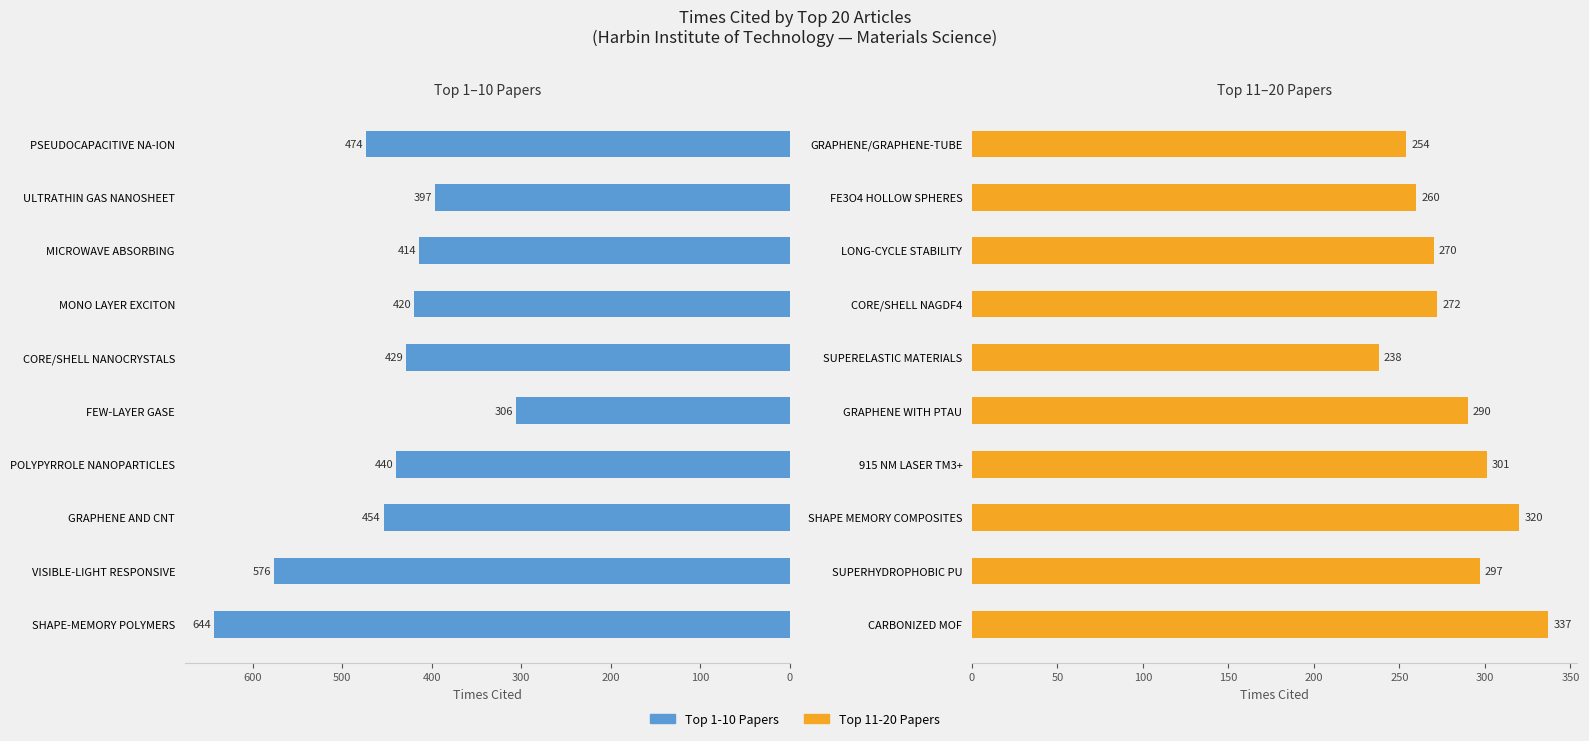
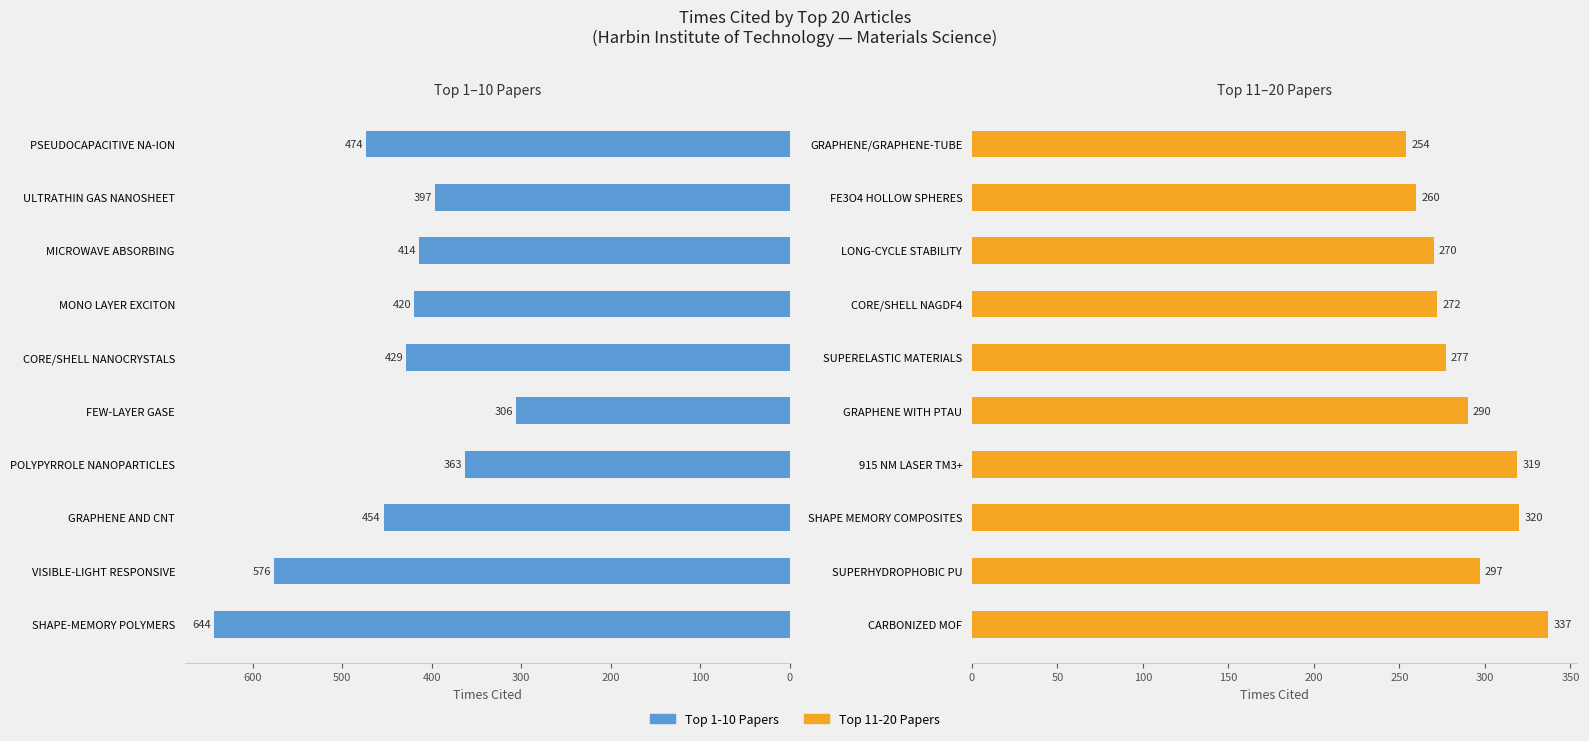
  {
    "Top 1–10 Papers": {
      "PSEUDOCAPACITIVE NA-ION": 474,
      "ULTRATHIN GAS NANOSHEET": 397,
      "MICROWAVE ABSORBING": 414,
      "MONO LAYER EXCITON": 420,
      "CORE/SHELL NANOCRYSTALS": 429,
      "FEW-LAYER GASE": 306,
-     "POLYPYRROLE NANOPARTICLES": 440,
+     "POLYPYRROLE NANOPARTICLES": 363,
      "GRAPHENE AND CNT": 454,
      "VISIBLE-LIGHT RESPONSIVE": 576,
      "SHAPE-MEMORY POLYMERS": 644
    },
    "Top 11–20 Papers": {
      "GRAPHENE/GRAPHENE-TUBE": 254,
      "FE3O4 HOLLOW SPHERES": 260,
      "LONG-CYCLE STABILITY": 270,
      "CORE/SHELL NAGDF4": 272,
-     "SUPERELASTIC MATERIALS": 238,
+     "SUPERELASTIC MATERIALS": 277,
      "GRAPHENE WITH PTAU": 290,
-     "915 NM LASER TM3+": 301,
+     "915 NM LASER TM3+": 319,
      "SHAPE MEMORY COMPOSITES": 320,
      "SUPERHYDROPHOBIC PU": 297,
      "CARBONIZED MOF": 337
    }
  }
